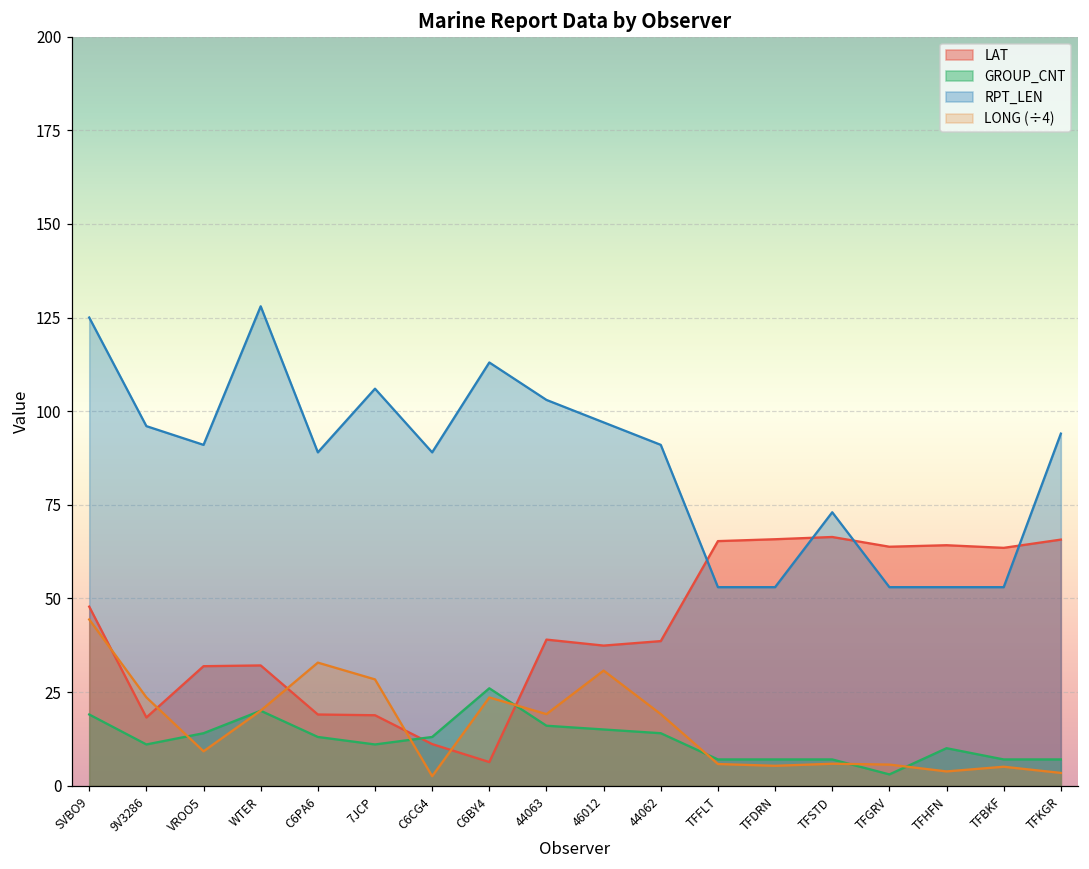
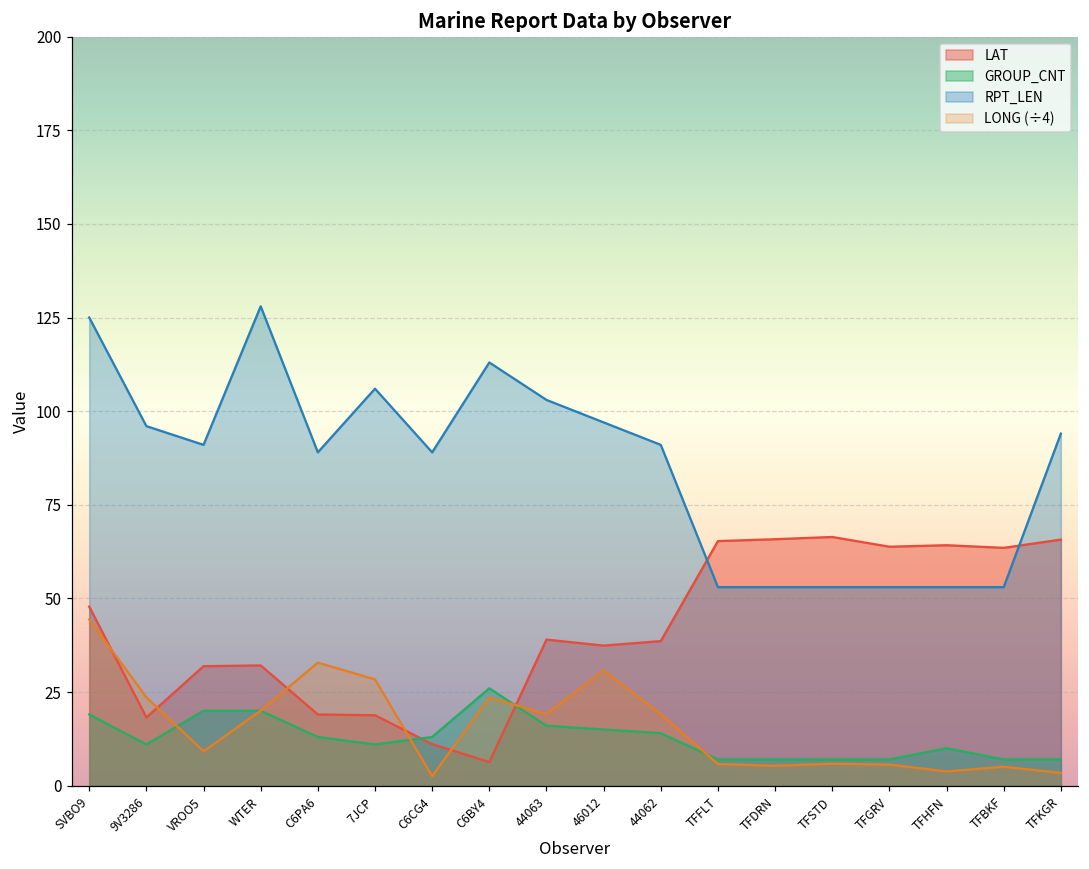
  {
    "GROUP_CNT": {
      "SVBO9": 19,
      "9V3286": 11,
-     "VROO5": 14,
+     "VROO5": 20,
      "C6PA6": 13,
      "7JCP": 11,
      "C6CG4": 13,
      "C6BY4": 26,
      "44063": 16,
      "46012": 15,
      "44062": 14,
      "TFFLT": 7,
      "TFDRN": 7,
      "TFSTD": 7,
-     "TFGRV": 3,
+     "TFGRV": 7,
      "TFHFN": 10,
      "TFBKF": 7,
      "TFKGR": 7
    },
    "RPT_LEN": {
      "SVBO9": 125,
      "9V3286": 96,
      "VROO5": 91,
      "WTER": 128,
      "C6PA6": 89,
      "7JCP": 106,
      "C6CG4": 89,
      "C6BY4": 113,
      "44063": 103,
      "46012": 97,
      "44062": 91,
      "TFFLT": 53,
      "TFDRN": 53,
-     "TFSTD": 73,
+     "TFSTD": 53,
      "TFGRV": 53,
      "TFHFN": 53,
      "TFBKF": 53,
      "TFKGR": 94
    }
  }
